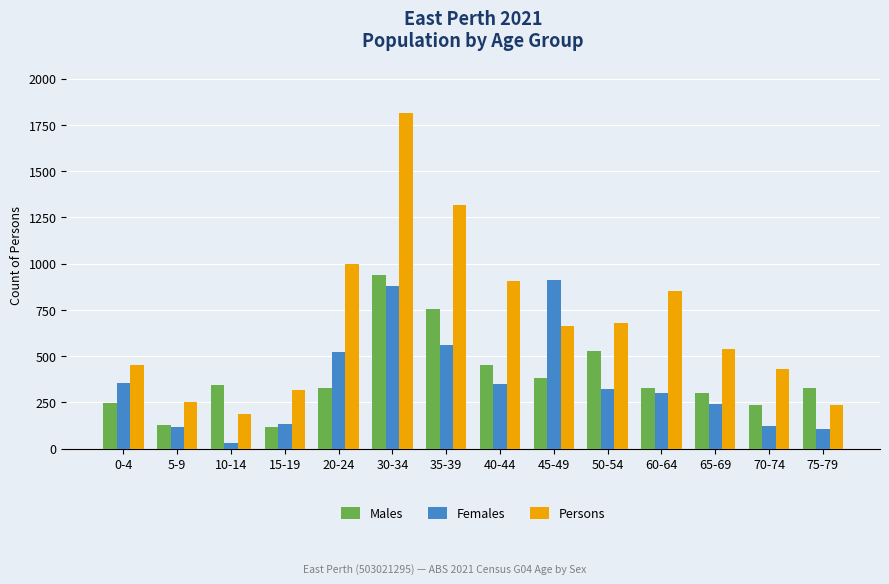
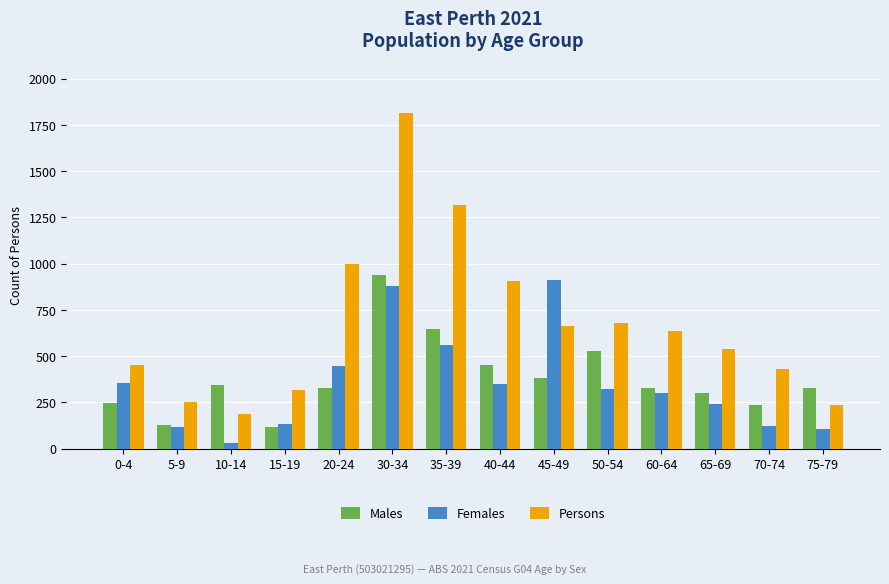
  {
    "Males": {
      "0-4": 250,
      "5-9": 130,
      "10-14": 340,
      "15-19": 120,
      "20-24": 330,
      "30-34": 940,
-     "35-39": 760,
+     "35-39": 640,
      "40-44": 450,
      "45-49": 380,
      "50-54": 530,
      "60-64": 330,
      "65-69": 300,
      "70-74": 240,
      "75-79": 330
    },
    "Females": {
      "0-4": 350,
      "5-9": 120,
      "10-14": 30,
      "15-19": 130,
-     "20-24": 520,
+     "20-24": 450,
      "30-34": 880,
      "35-39": 560,
      "40-44": 350,
      "45-49": 910,
      "50-54": 320,
      "60-64": 300,
      "65-69": 240,
      "70-74": 120,
      "75-79": 110
    },
    "Persons": {
      "0-4": 450,
      "5-9": 250,
      "10-14": 190,
      "15-19": 320,
      "20-24": 1000,
      "30-34": 1820,
      "35-39": 1320,
      "40-44": 910,
      "45-49": 670,
      "50-54": 680,
-     "60-64": 850,
+     "60-64": 630,
      "65-69": 540,
      "70-74": 430,
      "75-79": 240
    }
  }
